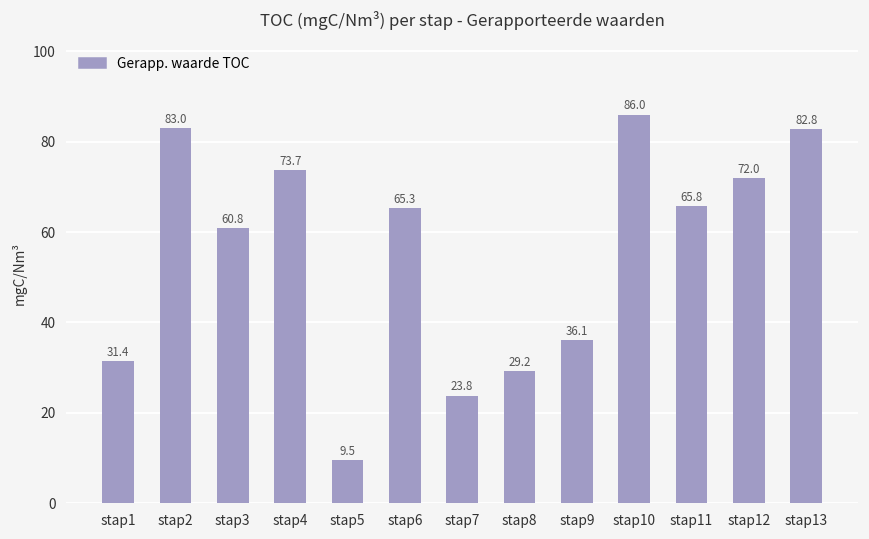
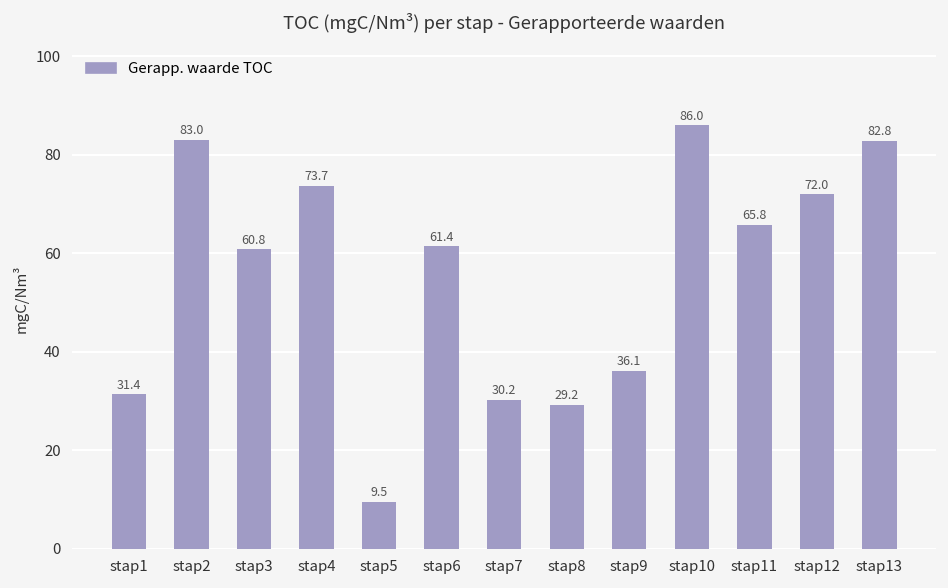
  {
    "stap1": 31.4,
    "stap2": 83.0,
    "stap3": 60.8,
    "stap4": 73.7,
    "stap5": 9.5,
-   "stap6": 65.3,
-   "stap7": 23.8,
+   "stap6": 61.4,
+   "stap7": 30.2,
    "stap8": 29.2,
    "stap9": 36.1,
    "stap10": 86.0,
    "stap11": 65.8,
    "stap12": 72.0,
    "stap13": 82.8
  }
